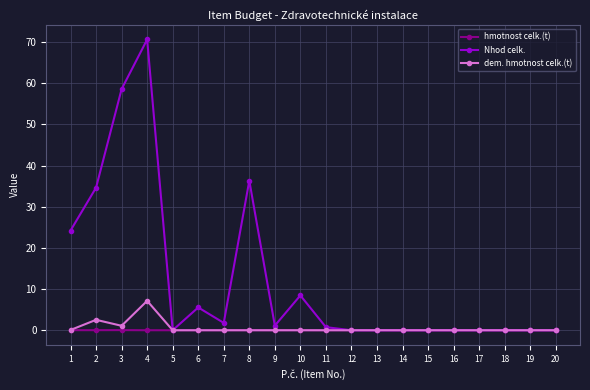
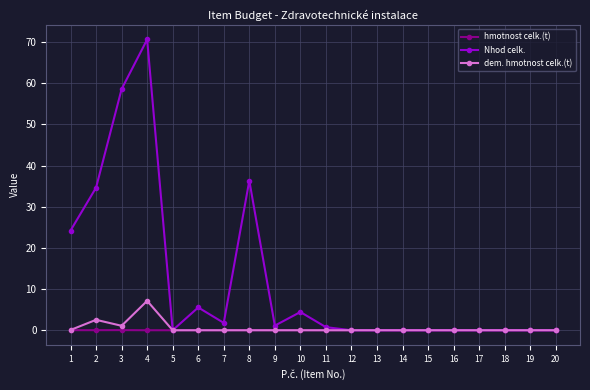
  {
    "hmotnost celk.(t)": {
      "2": 0,
      "3": 0,
      "4": 0
    },
    "Nhod celk.": {
      "1": 24,
      "2": 35,
      "3": 59,
      "4": 71,
      "6": 6,
      "7": 2,
      "8": 36,
      "9": 1,
-     "10": 8,
+     "10": 4,
      "11": 1
    },
    "dem. hmotnost celk.(t)": {
      "2": 3,
      "3": 1,
      "4": 7
    }
  }
